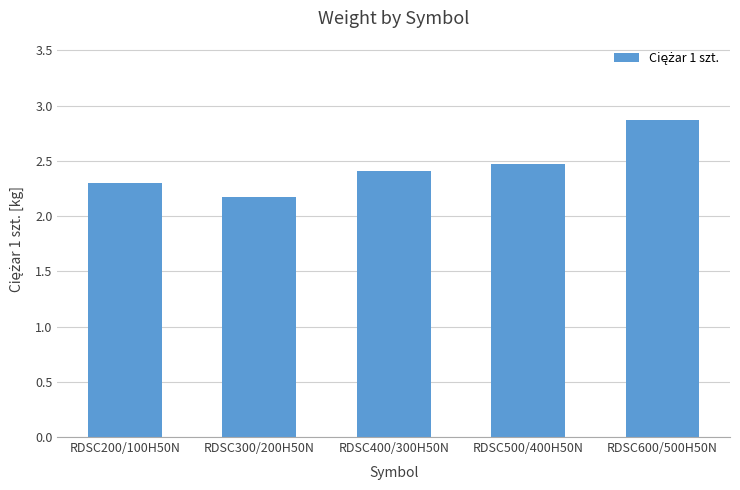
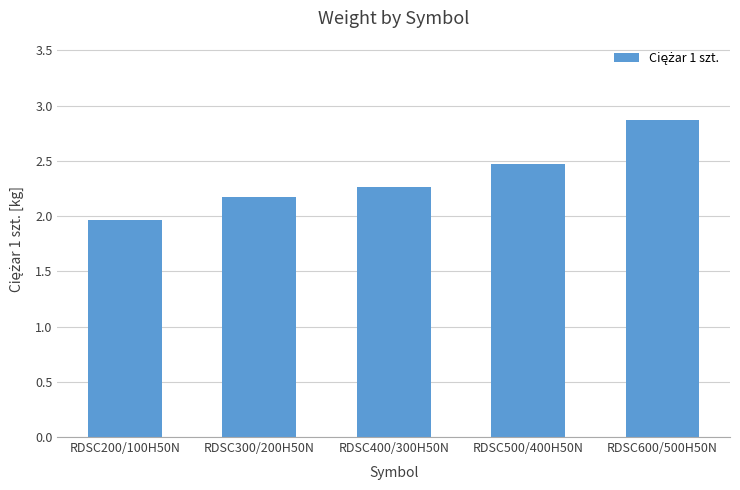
  {
-   "RDSC200/100H50N": 2.30,
+   "RDSC200/100H50N": 1.96,
    "RDSC300/200H50N": 2.17,
-   "RDSC400/300H50N": 2.41,
+   "RDSC400/300H50N": 2.26,
    "RDSC500/400H50N": 2.47,
    "RDSC600/500H50N": 2.87
  }
